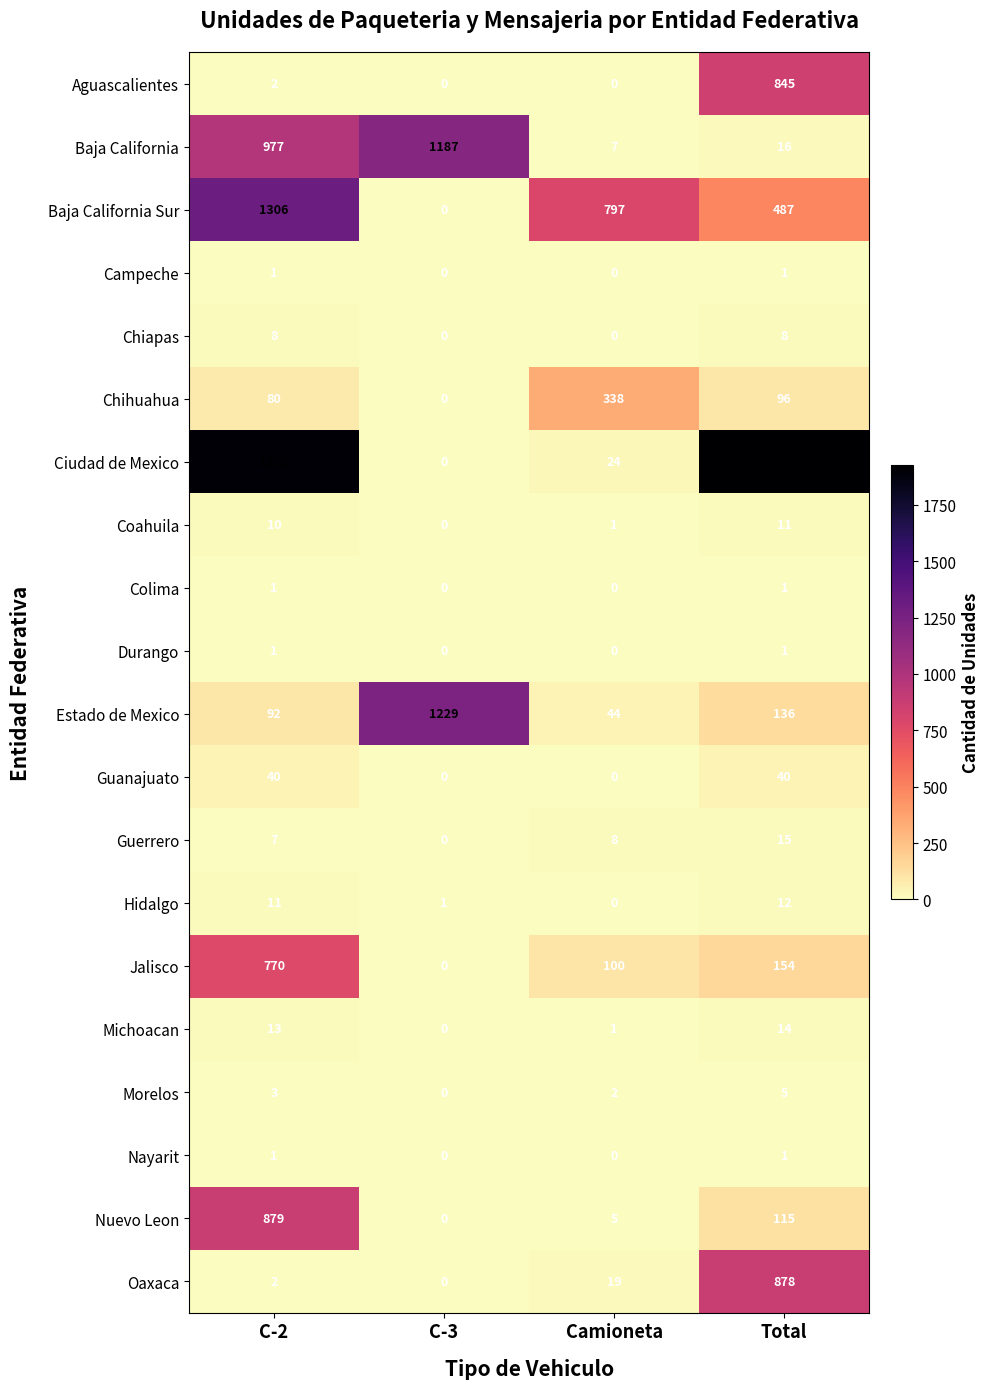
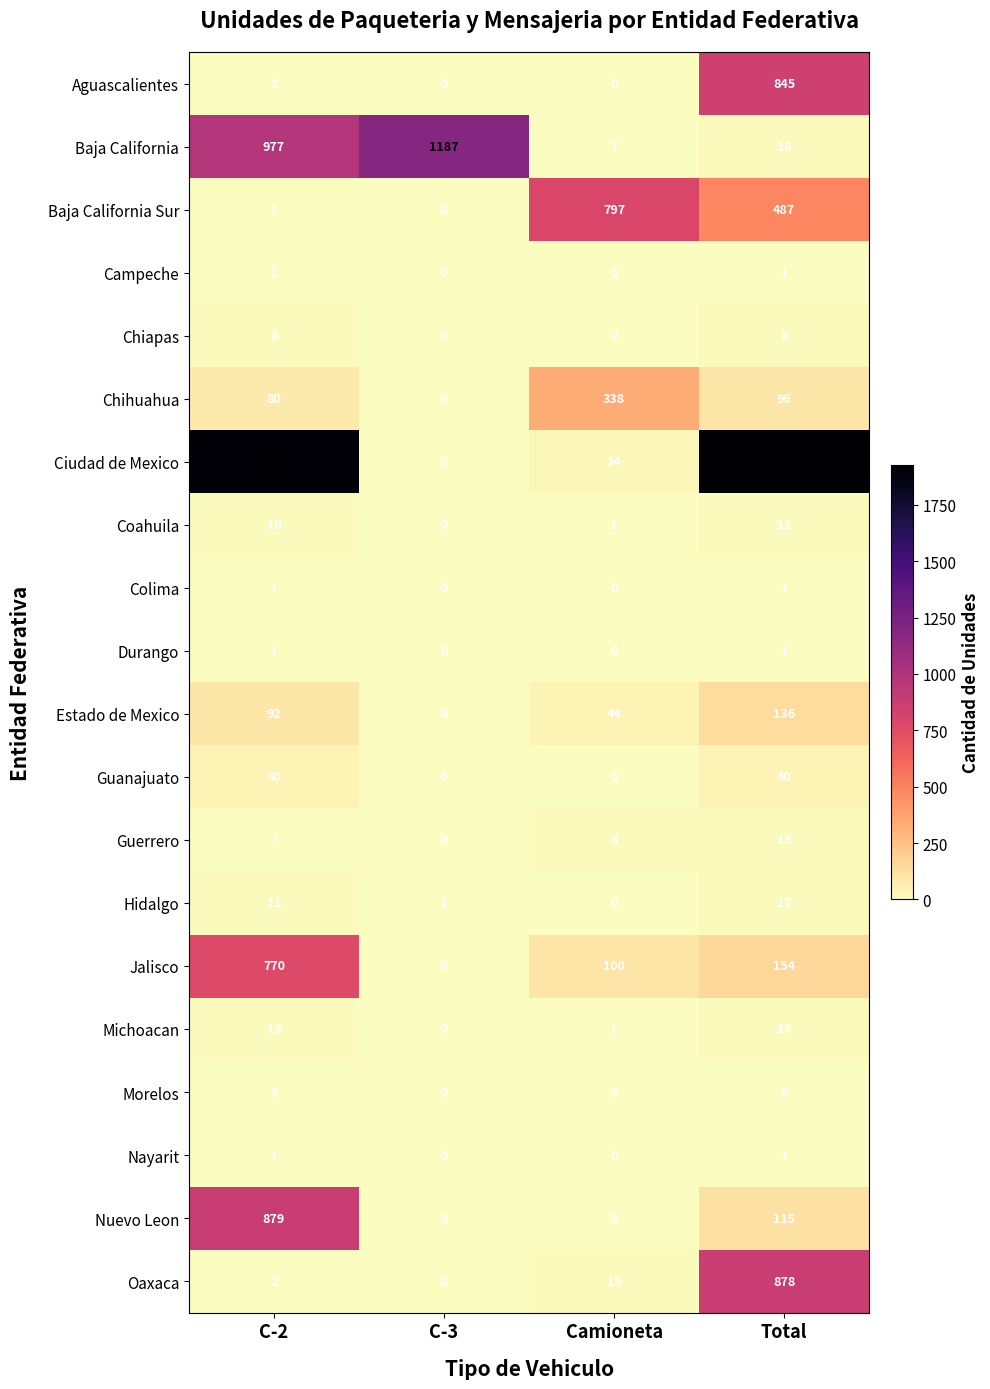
  {
    "Aguascalientes": {
      "C-2": 2,
      "C-3": 0,
      "Camioneta": 0,
      "Total": 845
    },
    "Baja California": {
      "C-2": 977,
      "C-3": 1187,
      "Camioneta": 7,
      "Total": 16
    },
    "Baja California Sur": {
-     "C-2": 1306,
+     "C-2": 1,
      "C-3": 0,
      "Camioneta": 797,
      "Total": 487
    },
    "Campeche": {
      "C-2": 1,
      "C-3": 0,
      "Camioneta": 0,
      "Total": 1
    },
    "Chiapas": {
      "C-2": 8,
      "C-3": 0,
      "Camioneta": 0,
      "Total": 8
    },
    "Chihuahua": {
      "C-2": 80,
      "C-3": 0,
      "Camioneta": 338,
      "Total": 96
    },
    "Ciudad de Mexico": {
      "C-3": 0,
      "Camioneta": 24
    },
    "Coahuila": {
      "C-2": 10,
      "C-3": 0,
      "Camioneta": 1,
      "Total": 11
    },
    "Colima": {
      "C-2": 1,
      "C-3": 0,
      "Camioneta": 0,
      "Total": 1
    },
    "Durango": {
      "C-2": 1,
      "C-3": 0,
      "Camioneta": 0,
      "Total": 1
    },
    "Estado de Mexico": {
      "C-2": 92,
-     "C-3": 1229,
+     "C-3": 0,
      "Camioneta": 44,
      "Total": 136
    },
    "Guanajuato": {
      "C-2": 40,
      "C-3": 0,
      "Camioneta": 0,
      "Total": 40
    },
    "Guerrero": {
      "C-2": 7,
      "C-3": 0,
      "Camioneta": 8,
      "Total": 15
    },
    "Hidalgo": {
      "C-2": 11,
      "C-3": 1,
      "Camioneta": 0,
      "Total": 12
    },
    "Jalisco": {
      "C-2": 770,
      "C-3": 0,
      "Camioneta": 100,
      "Total": 154
    },
    "Michoacan": {
      "C-2": 13,
      "C-3": 0,
      "Camioneta": 1,
      "Total": 14
    },
    "Morelos": {
      "C-2": 3,
      "C-3": 0,
      "Camioneta": 2,
      "Total": 5
    },
    "Nayarit": {
      "C-2": 1,
      "C-3": 0,
      "Camioneta": 0,
      "Total": 1
    },
    "Nuevo Leon": {
      "C-2": 879,
      "C-3": 0,
      "Camioneta": 5,
      "Total": 115
    },
    "Oaxaca": {
      "C-2": 2,
      "C-3": 0,
      "Camioneta": 19,
      "Total": 878
    }
  }
